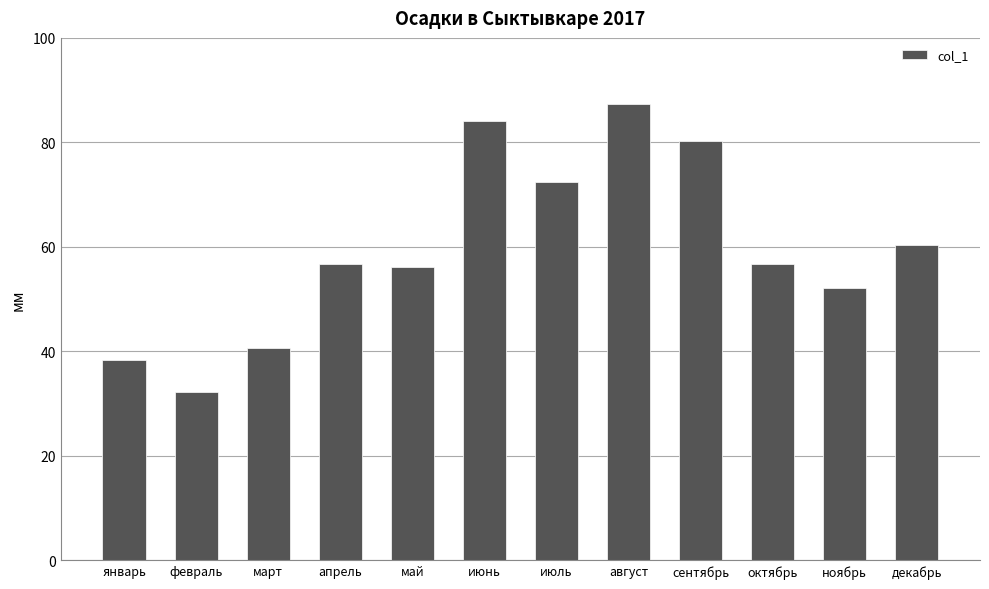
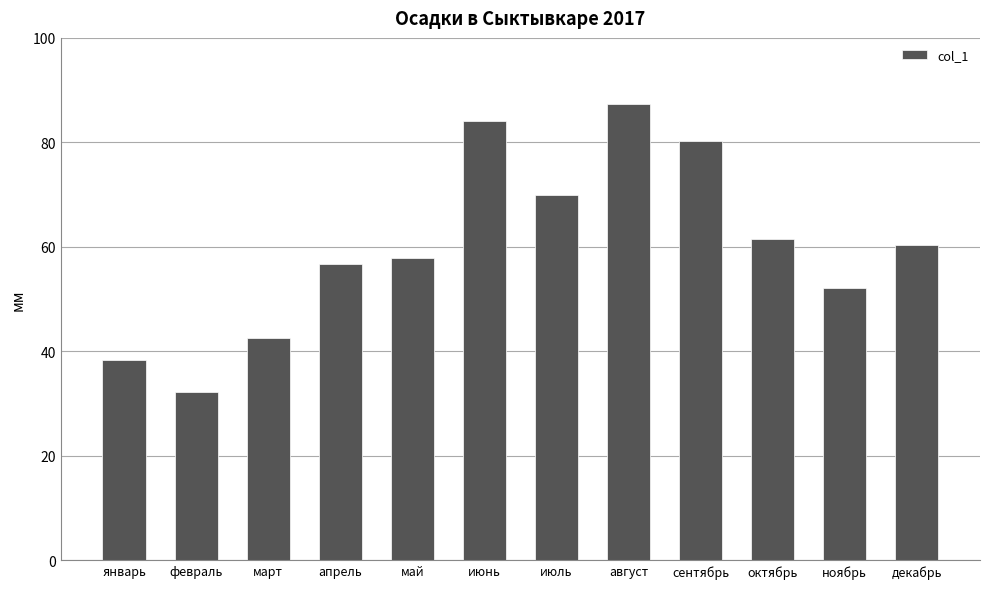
  {
    "январь": 38,
    "февраль": 32,
-   "март": 41,
+   "март": 43,
    "апрель": 57,
-   "май": 56,
+   "май": 58,
    "июнь": 84,
-   "июль": 73,
+   "июль": 70,
    "август": 87,
    "сентябрь": 80,
-   "октябрь": 57,
+   "октябрь": 62,
    "ноябрь": 52,
    "декабрь": 60
  }
